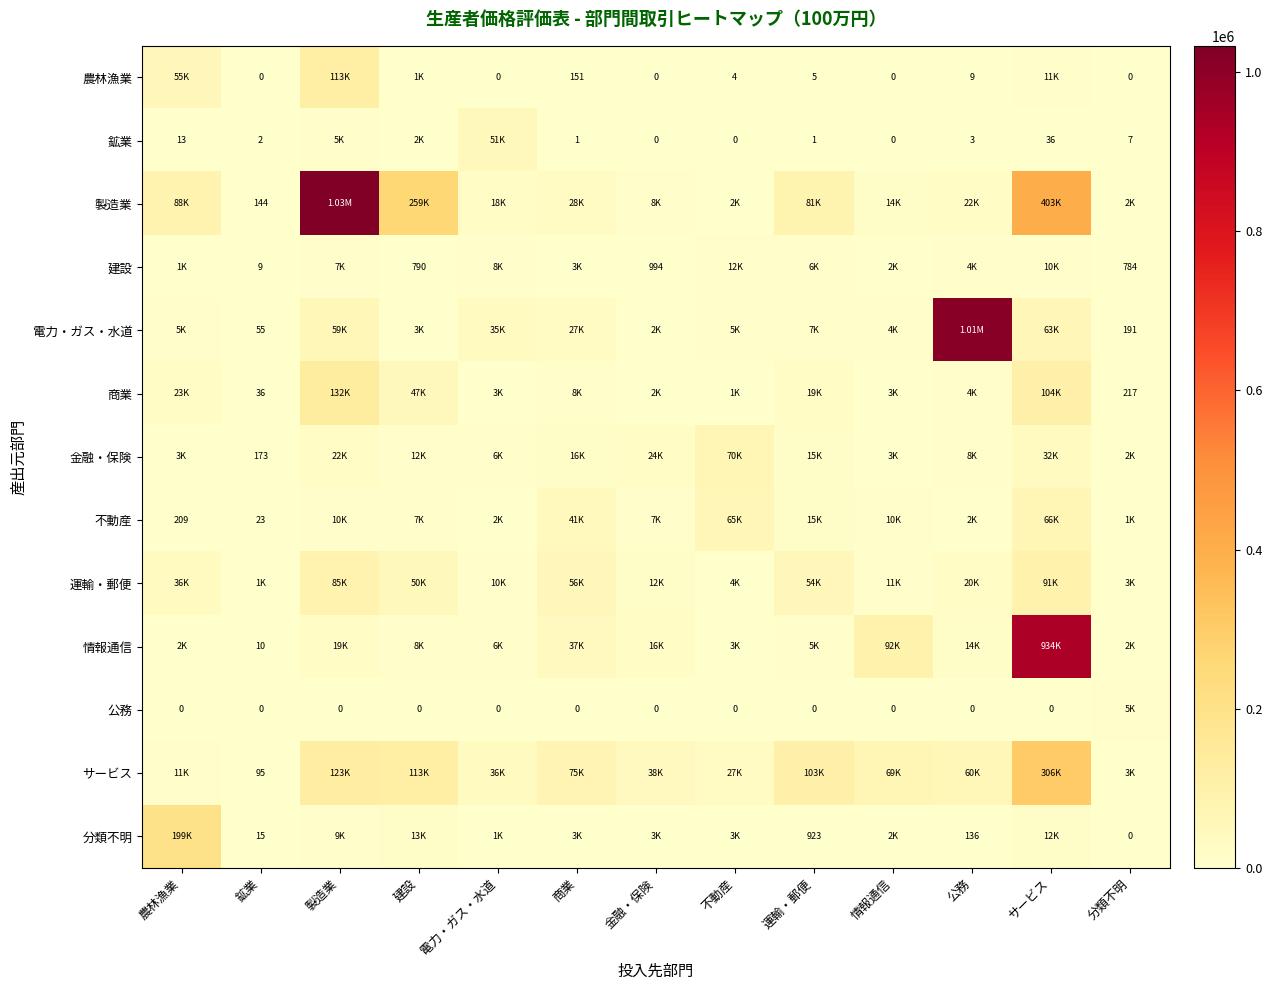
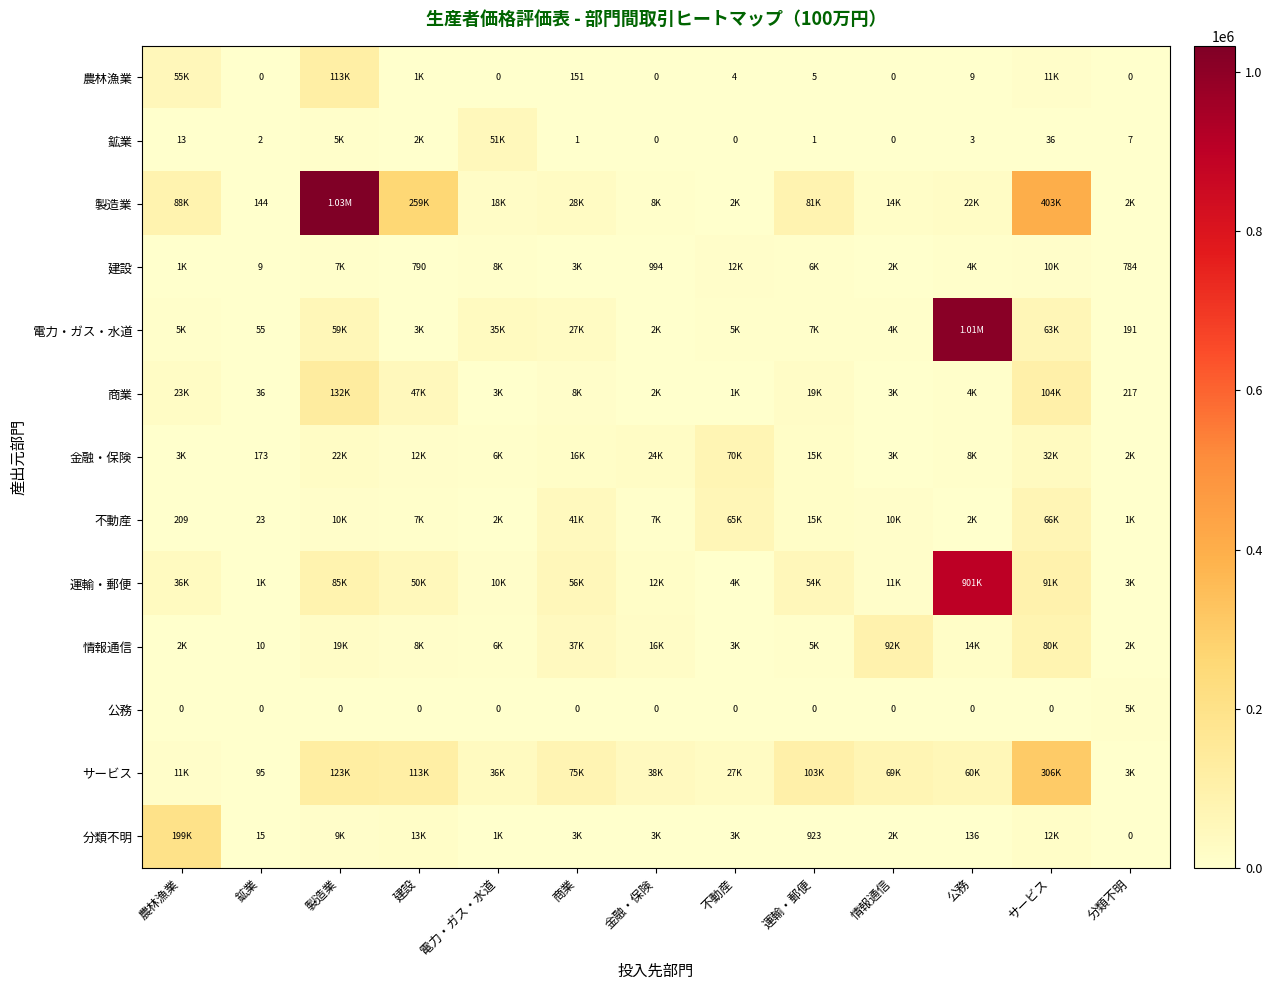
  {
    "農林漁業": {
      "農林漁業": "55K",
      "鉱業": "0",
      "製造業": "113K",
      "建設": "1K",
      "電力・ガス・水道": "0",
      "商業": "151",
      "金融・保険": "0",
      "不動産": "4",
      "運輸・郵便": "5",
      "情報通信": "0",
      "公務": "9",
      "サービス": "11K",
      "分類不明": "0"
    },
    "鉱業": {
      "農林漁業": "13",
      "鉱業": "2",
      "製造業": "5K",
      "建設": "2K",
      "電力・ガス・水道": "51K",
      "商業": "1",
      "金融・保険": "0",
      "不動産": "0",
      "運輸・郵便": "1",
      "情報通信": "0",
      "公務": "3",
      "サービス": "36",
      "分類不明": "7"
    },
    "製造業": {
      "農林漁業": "88K",
      "鉱業": "144",
      "製造業": "1.03M",
      "建設": "259K",
      "電力・ガス・水道": "18K",
      "商業": "28K",
      "金融・保険": "8K",
      "不動産": "2K",
      "運輸・郵便": "81K",
      "情報通信": "14K",
      "公務": "22K",
      "サービス": "403K",
      "分類不明": "2K"
    },
    "建設": {
      "農林漁業": "1K",
      "鉱業": "9",
      "製造業": "7K",
      "建設": "790",
      "電力・ガス・水道": "8K",
      "商業": "3K",
      "金融・保険": "994",
      "不動産": "12K",
      "運輸・郵便": "6K",
      "情報通信": "2K",
      "公務": "4K",
      "サービス": "10K",
      "分類不明": "784"
    },
    "電力・ガス・水道": {
      "農林漁業": "5K",
      "鉱業": "55",
      "製造業": "59K",
      "建設": "3K",
      "電力・ガス・水道": "35K",
      "商業": "27K",
      "金融・保険": "2K",
      "不動産": "5K",
      "運輸・郵便": "7K",
      "情報通信": "4K",
      "公務": "1.01M",
      "サービス": "63K",
      "分類不明": "191"
    },
    "商業": {
      "農林漁業": "23K",
      "鉱業": "36",
      "製造業": "132K",
      "建設": "47K",
      "電力・ガス・水道": "3K",
      "商業": "8K",
      "金融・保険": "2K",
      "不動産": "1K",
      "運輸・郵便": "19K",
      "情報通信": "3K",
      "公務": "4K",
      "サービス": "104K",
      "分類不明": "217"
    },
    "金融・保険": {
      "農林漁業": "3K",
      "鉱業": "173",
      "製造業": "22K",
      "建設": "12K",
      "電力・ガス・水道": "6K",
      "商業": "16K",
      "金融・保険": "24K",
      "不動産": "70K",
      "運輸・郵便": "15K",
      "情報通信": "3K",
      "公務": "8K",
      "サービス": "32K",
      "分類不明": "2K"
    },
    "不動産": {
      "農林漁業": "209",
      "鉱業": "23",
      "製造業": "10K",
      "建設": "7K",
      "電力・ガス・水道": "2K",
      "商業": "41K",
      "金融・保険": "7K",
      "不動産": "65K",
      "運輸・郵便": "15K",
      "情報通信": "10K",
      "公務": "2K",
      "サービス": "66K",
      "分類不明": "1K"
    },
    "運輸・郵便": {
      "農林漁業": "36K",
      "鉱業": "1K",
      "製造業": "85K",
      "建設": "50K",
      "電力・ガス・水道": "10K",
      "商業": "56K",
      "金融・保険": "12K",
      "不動産": "4K",
      "運輸・郵便": "54K",
      "情報通信": "11K",
-     "公務": "20K",
+     "公務": "901K",
      "サービス": "91K",
      "分類不明": "3K"
    },
    "情報通信": {
      "農林漁業": "2K",
      "鉱業": "10",
      "製造業": "19K",
      "建設": "8K",
      "電力・ガス・水道": "6K",
      "商業": "37K",
      "金融・保険": "16K",
      "不動産": "3K",
      "運輸・郵便": "5K",
      "情報通信": "92K",
      "公務": "14K",
-     "サービス": "934K",
+     "サービス": "80K",
      "分類不明": "2K"
    },
    "公務": {
      "農林漁業": "0",
      "鉱業": "0",
      "製造業": "0",
      "建設": "0",
      "電力・ガス・水道": "0",
      "商業": "0",
      "金融・保険": "0",
      "不動産": "0",
      "運輸・郵便": "0",
      "情報通信": "0",
      "公務": "0",
      "サービス": "0",
      "分類不明": "5K"
    },
    "サービス": {
      "農林漁業": "11K",
      "鉱業": "95",
      "製造業": "123K",
      "建設": "113K",
      "電力・ガス・水道": "36K",
      "商業": "75K",
      "金融・保険": "38K",
      "不動産": "27K",
      "運輸・郵便": "103K",
      "情報通信": "69K",
      "公務": "60K",
      "サービス": "306K",
      "分類不明": "3K"
    },
    "分類不明": {
      "農林漁業": "199K",
      "鉱業": "15",
      "製造業": "9K",
      "建設": "13K",
      "電力・ガス・水道": "1K",
      "商業": "3K",
      "金融・保険": "3K",
      "不動産": "3K",
      "運輸・郵便": "923",
      "情報通信": "2K",
      "公務": "136",
      "サービス": "12K",
      "分類不明": "0"
    }
  }
